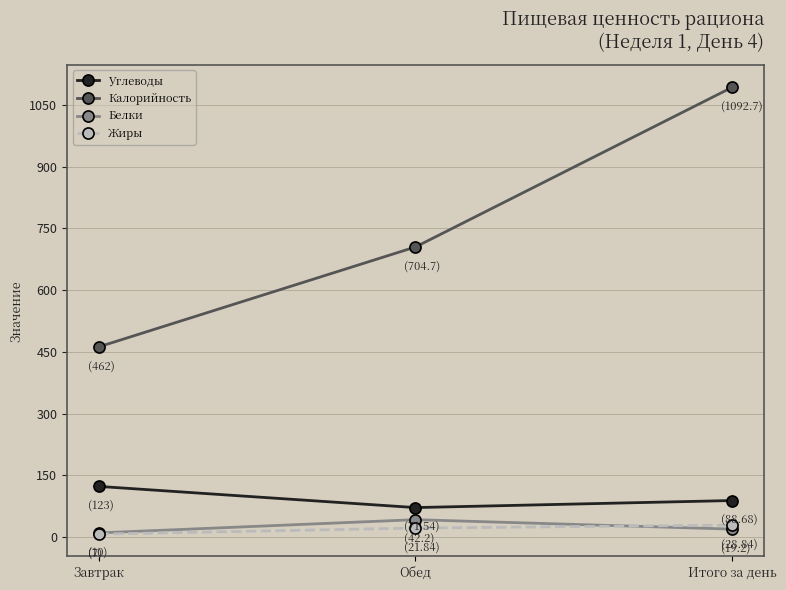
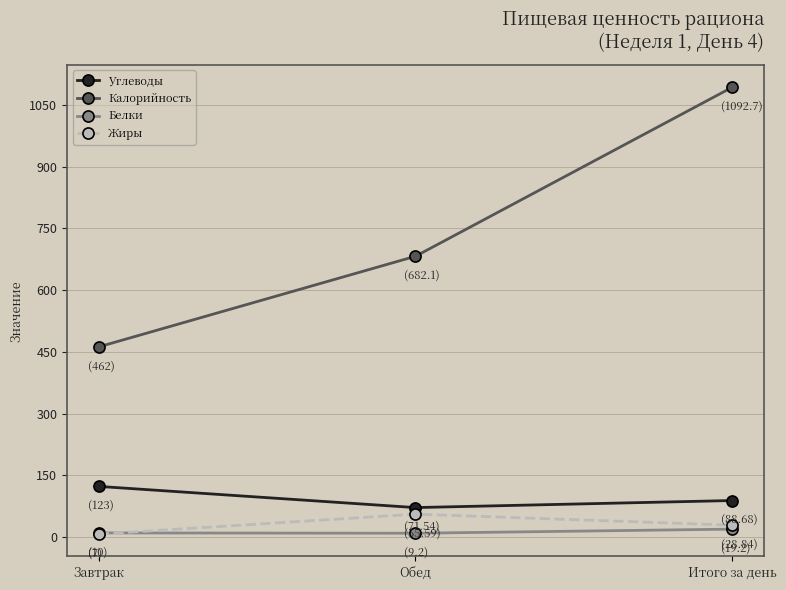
  {
    "Углеводы": {
      "Завтрак": "(123)"
    },
    "Калорийность": {
      "Завтрак": "(462)",
-     "Обед": "(704.7)",
+     "Обед": "(682.1)",
      "Итого за день": "(1092.7)"
    },
    "Белки": {
-     "Обед": "(42.2)"
+     "Обед": "(9.2)"
    },
    "Жиры": {
-     "Обед": "(21.84)"
+     "Обед": "(55.59)"
    }
  }
